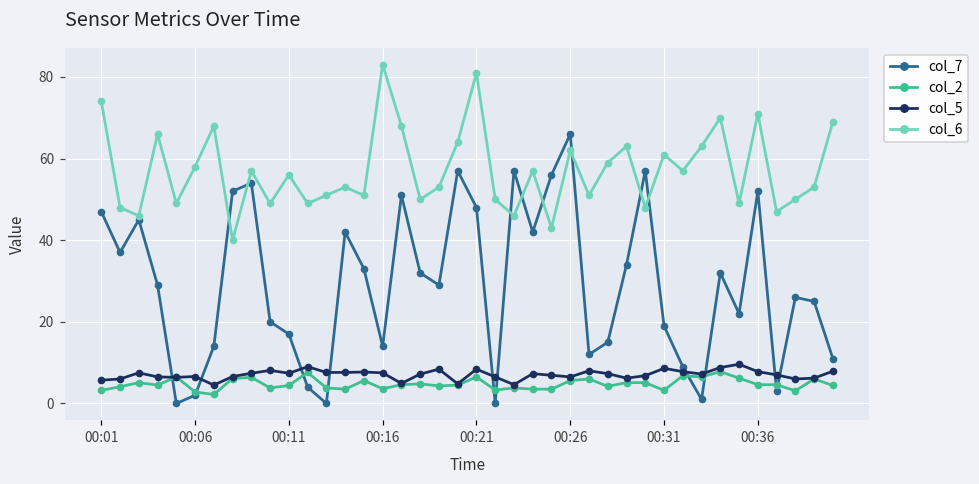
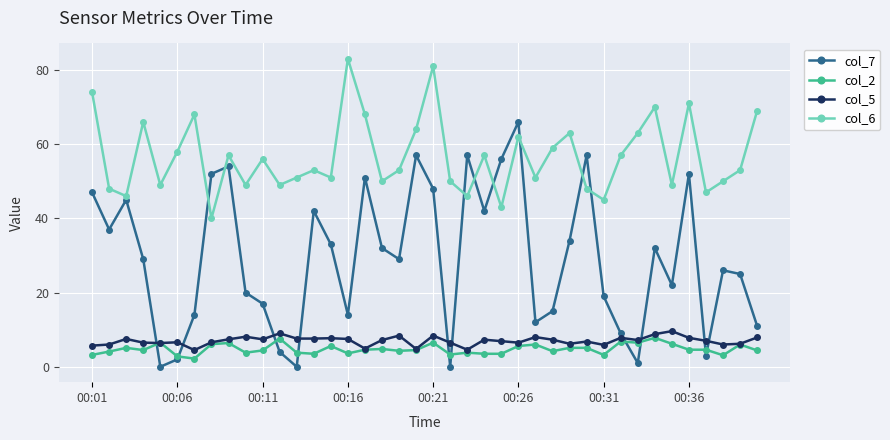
  {
    "col_7": {
      "00:01": 47,
      "00:06": 2,
      "00:11": 17,
      "00:16": 14,
      "00:21": 48,
      "00:26": 66,
      "00:31": 19,
      "00:36": 52
    },
    "col_2": {
      "00:01": 3,
      "00:06": 3,
      "00:11": 4,
      "00:16": 4,
      "00:21": 7,
      "00:26": 6,
      "00:31": 3,
      "00:36": 5
    },
    "col_5": {
      "00:01": 6,
      "00:06": 7,
      "00:11": 7,
      "00:16": 8,
      "00:21": 8,
      "00:26": 7,
-     "00:31": 9,
+     "00:31": 6,
      "00:36": 8
    },
    "col_6": {
      "00:01": 74,
      "00:06": 58,
      "00:11": 56,
      "00:16": 83,
      "00:21": 81,
      "00:26": 62,
-     "00:31": 61,
+     "00:31": 45,
      "00:36": 71
    }
  }
